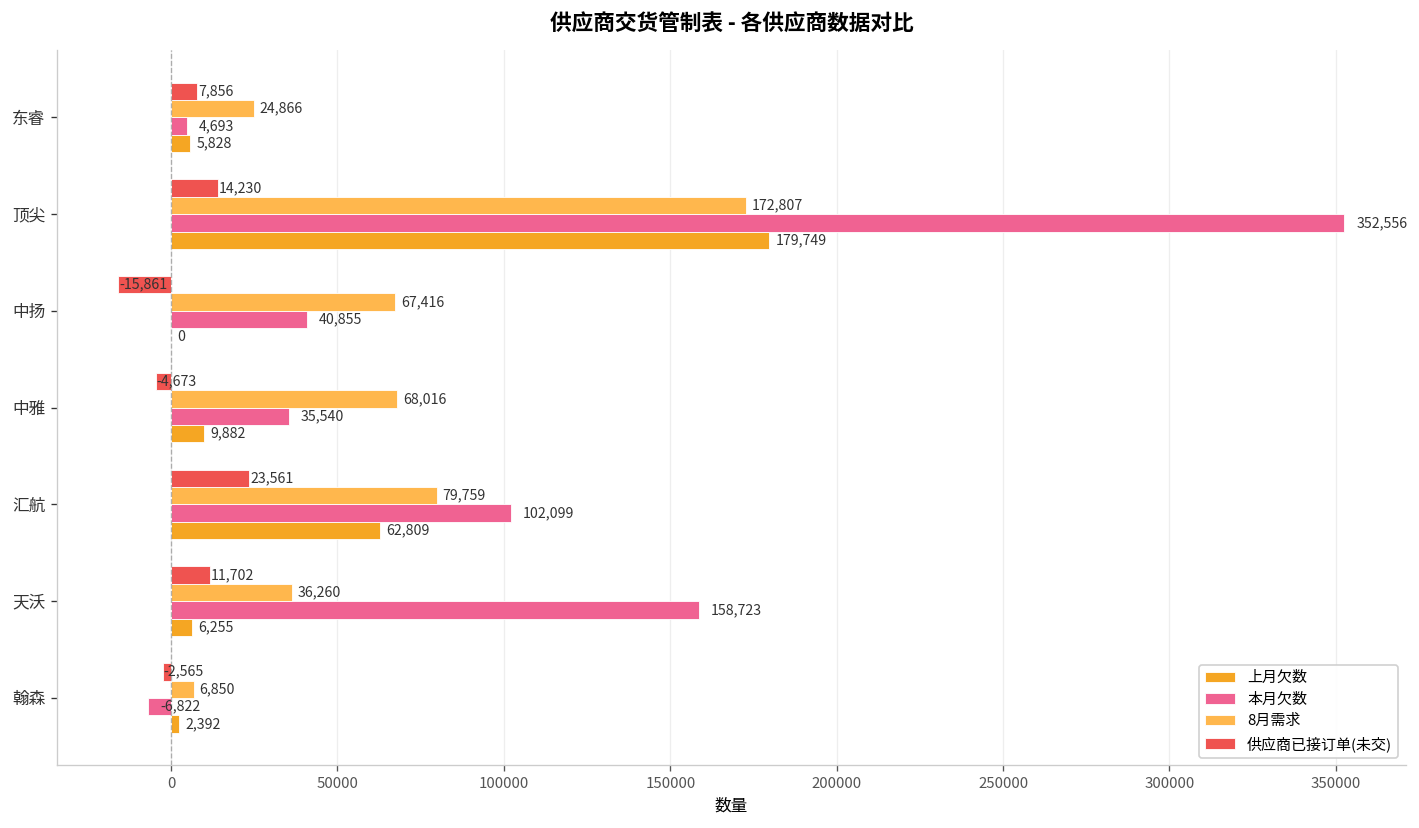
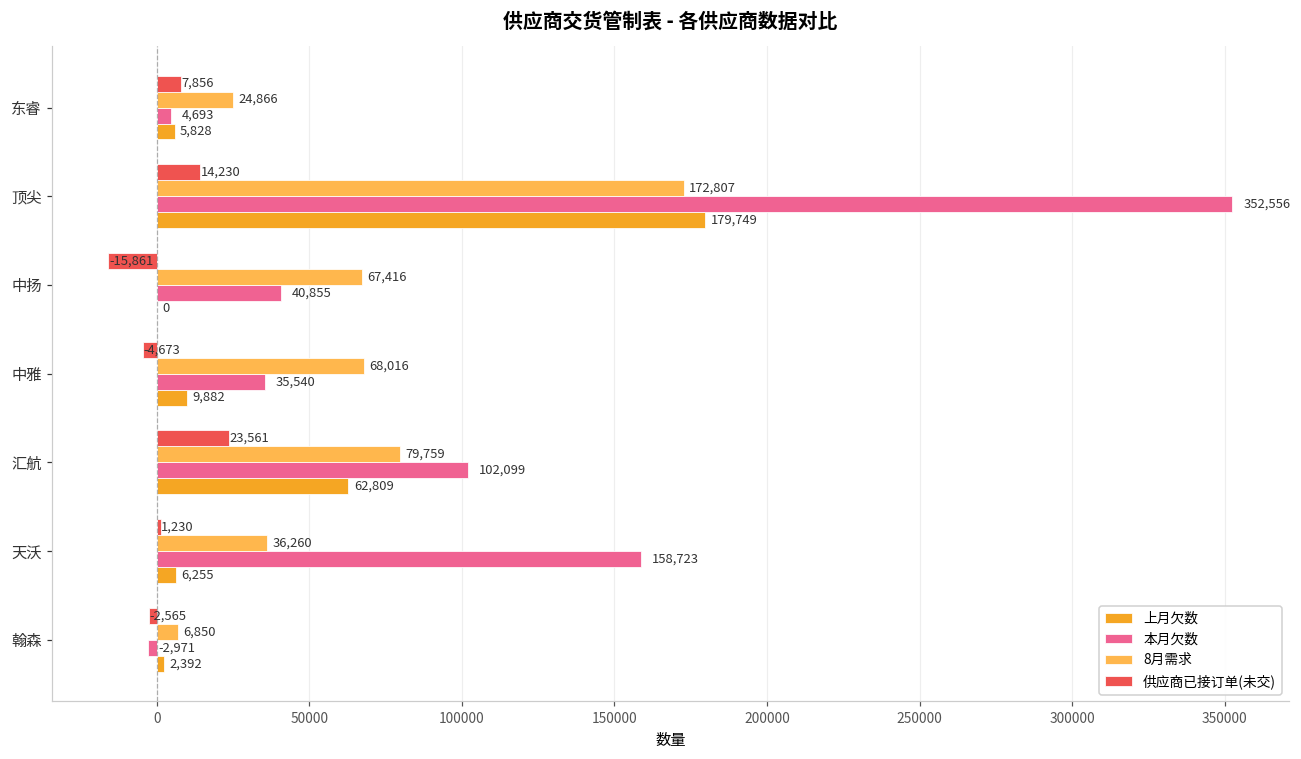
  {
    "本月欠数": {
      "东睿": "4,693",
      "顶尖": "352,556",
      "中扬": "40,855",
      "中雅": "35,540",
      "汇航": "102,099",
      "天沃": "158,723",
-     "翰森": "-6,822"
+     "翰森": "-2,971"
    },
    "供应商已接订单(未交)": {
      "东睿": "7,856",
      "顶尖": "14,230",
      "中扬": "-15,861",
      "中雅": "-4,673",
      "汇航": "23,561",
-     "天沃": "11,702",
+     "天沃": "1,230",
      "翰森": "-2,565"
    }
  }
